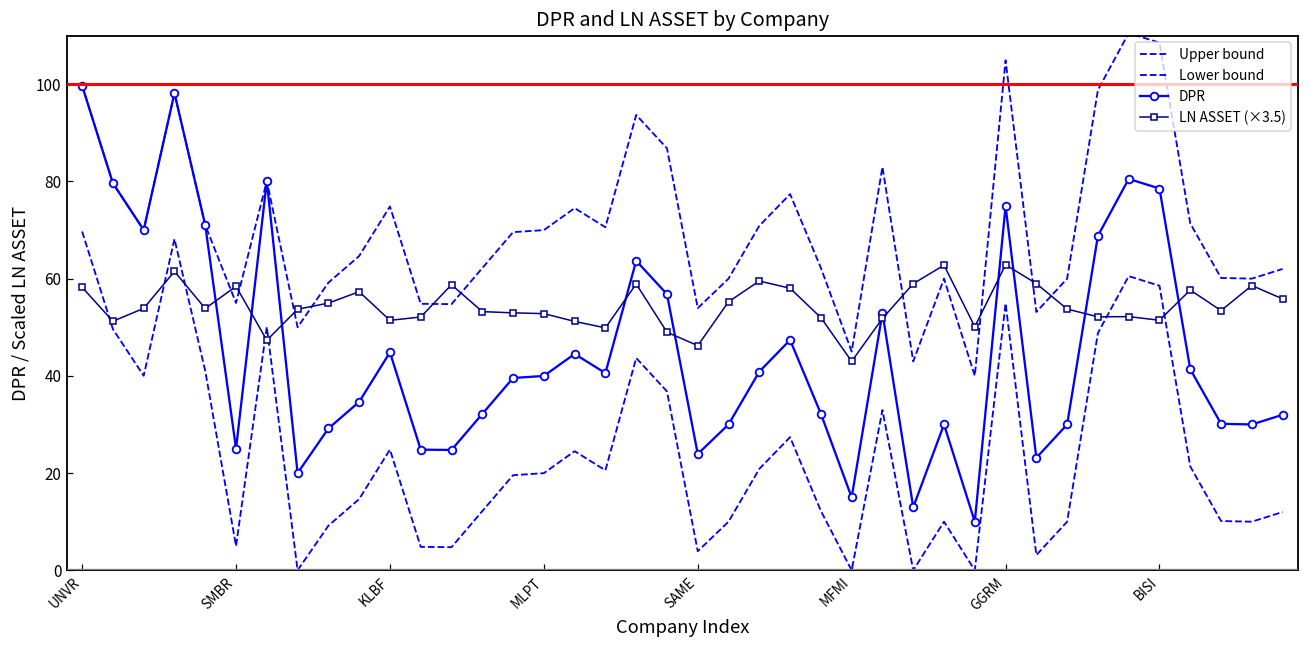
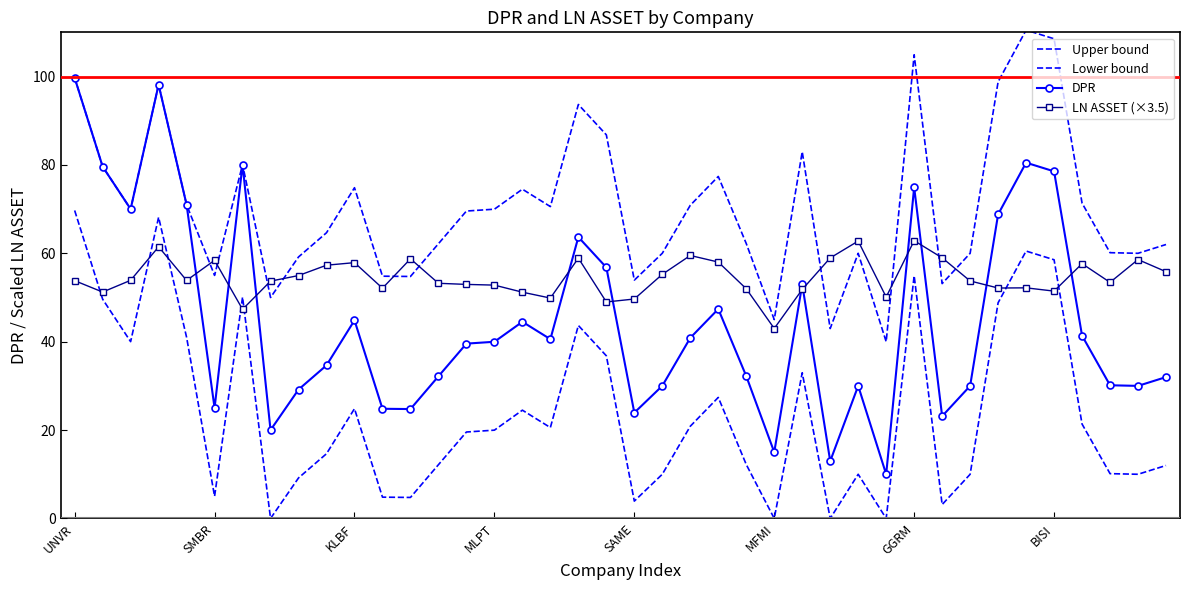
  {
    "LN ASSET (×3.5)": {
-     "UNVR": 58,
+     "UNVR": 54,
      "SMBR": 58,
-     "KLBF": 51,
+     "KLBF": 58,
      "MLPT": 53,
-     "SAME": 46,
+     "SAME": 50,
      "MFMI": 43,
      "GGRM": 63,
      "BISI": 51
    }
  }
